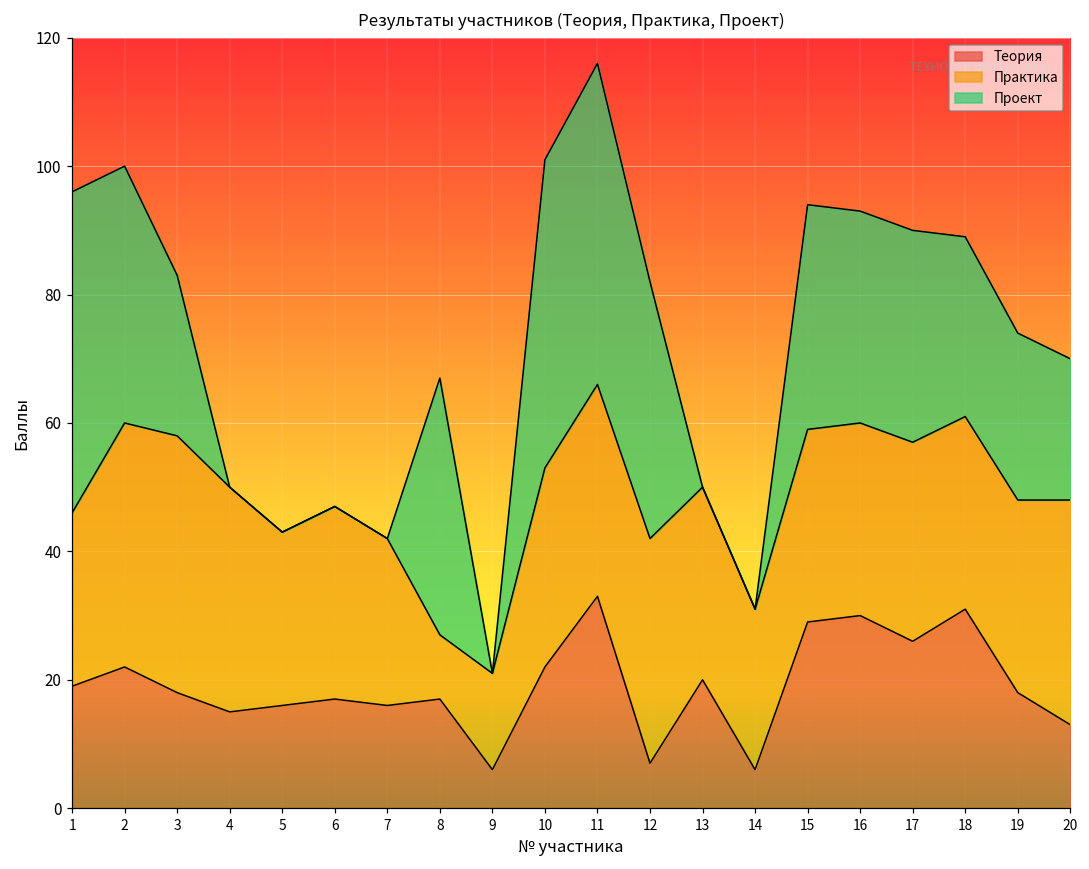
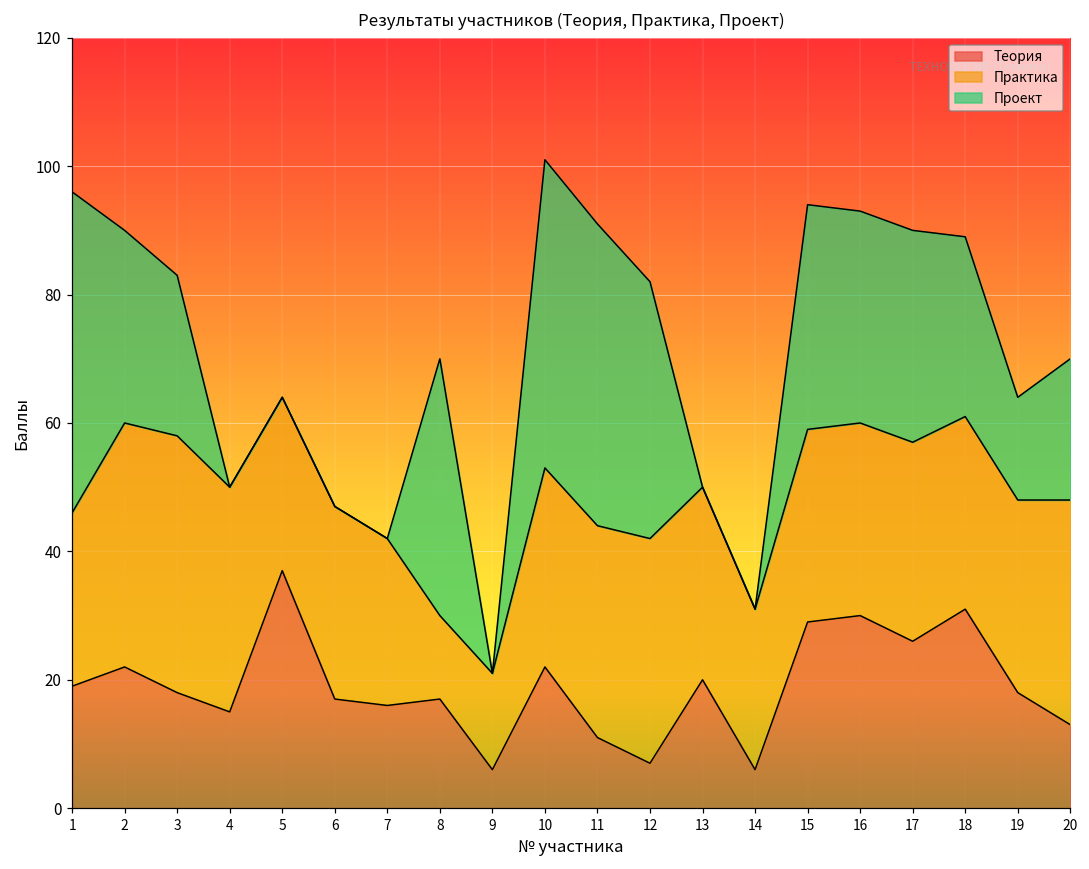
  {
    "Теория": {
      "1": 19,
      "2": 22,
      "3": 18,
      "4": 15,
-     "5": 16,
+     "5": 37,
      "6": 17,
      "7": 16,
      "8": 17,
      "9": 6,
      "10": 22,
-     "11": 33,
+     "11": 11,
      "12": 7,
      "13": 20,
      "14": 6,
      "15": 29,
      "16": 30,
      "17": 26,
      "18": 31,
      "19": 18,
      "20": 13
    },
    "Практика": {
      "1": 27,
      "2": 38,
      "3": 40,
-     "8": 10,
+     "8": 13,
      "10": 31,
      "11": 33,
      "12": 35,
      "15": 30,
      "16": 30,
      "17": 31,
      "18": 30,
      "19": 30,
      "20": 35
    },
    "Проект": {
      "1": 50,
-     "2": 40,
+     "2": 30,
      "3": 25,
      "8": 40,
      "10": 48,
-     "11": 50,
+     "11": 47,
      "12": 40,
      "15": 35,
      "16": 33,
      "17": 33,
      "18": 28,
-     "19": 26,
+     "19": 16,
      "20": 22
    }
  }
